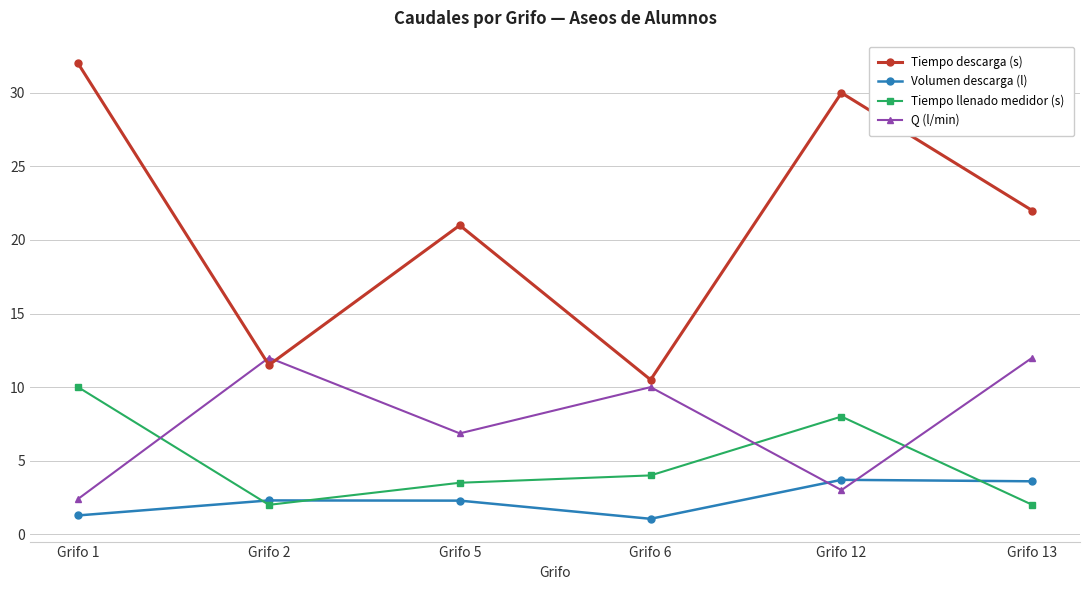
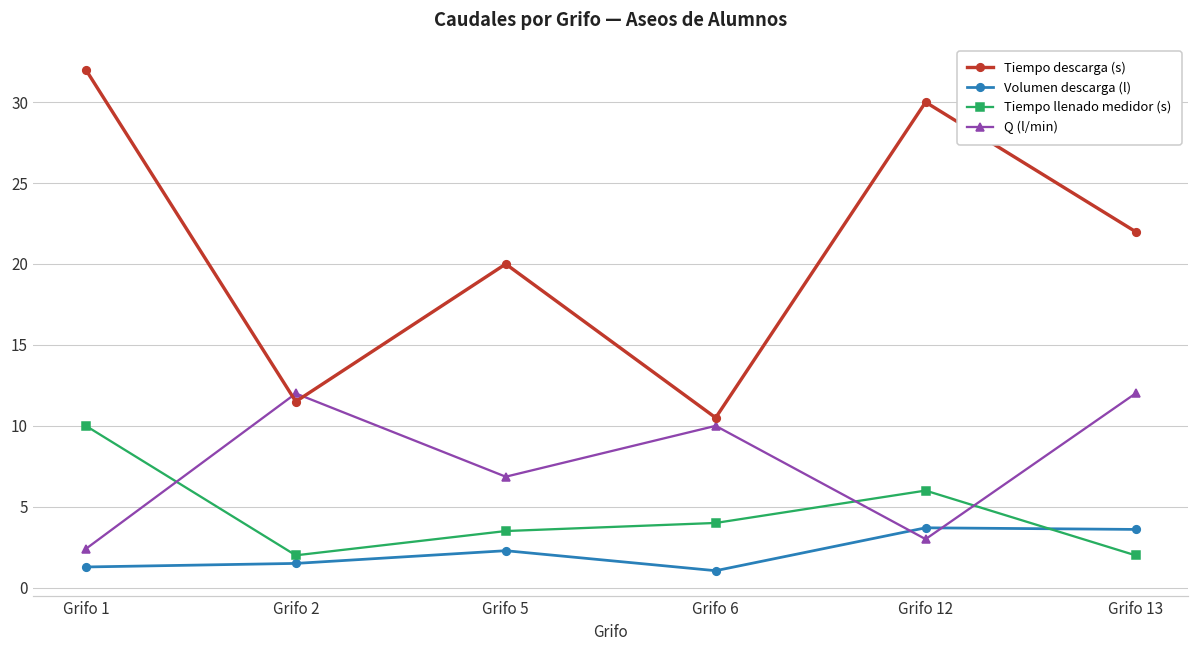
  {
    "Tiempo descarga (s)": {
      "Grifo 1": 32,
      "Grifo 2": 11.5,
-     "Grifo 5": 21,
+     "Grifo 5": 20,
      "Grifo 6": 10.5,
      "Grifo 12": 30,
      "Grifo 13": 22
    },
    "Volumen descarga (l)": {
      "Grifo 1": 1.3,
-     "Grifo 2": 2.3,
+     "Grifo 2": 1.5,
      "Grifo 5": 2.3,
      "Grifo 6": 1.1,
      "Grifo 12": 3.7,
      "Grifo 13": 3.6
    },
    "Tiempo llenado medidor (s)": {
      "Grifo 1": 10,
      "Grifo 2": 2,
      "Grifo 5": 3.5,
      "Grifo 6": 4,
-     "Grifo 12": 8,
+     "Grifo 12": 6,
      "Grifo 13": 2
    },
    "Q (l/min)": {
      "Grifo 1": 2.4,
      "Grifo 2": 12.0,
      "Grifo 5": 6.9,
      "Grifo 6": 10.0,
      "Grifo 12": 3.0,
      "Grifo 13": 12.0
    }
  }
